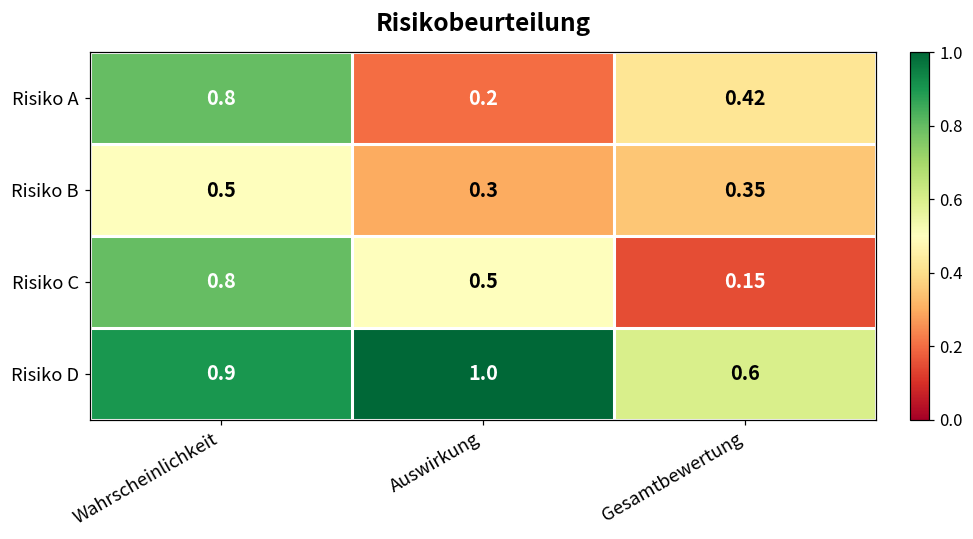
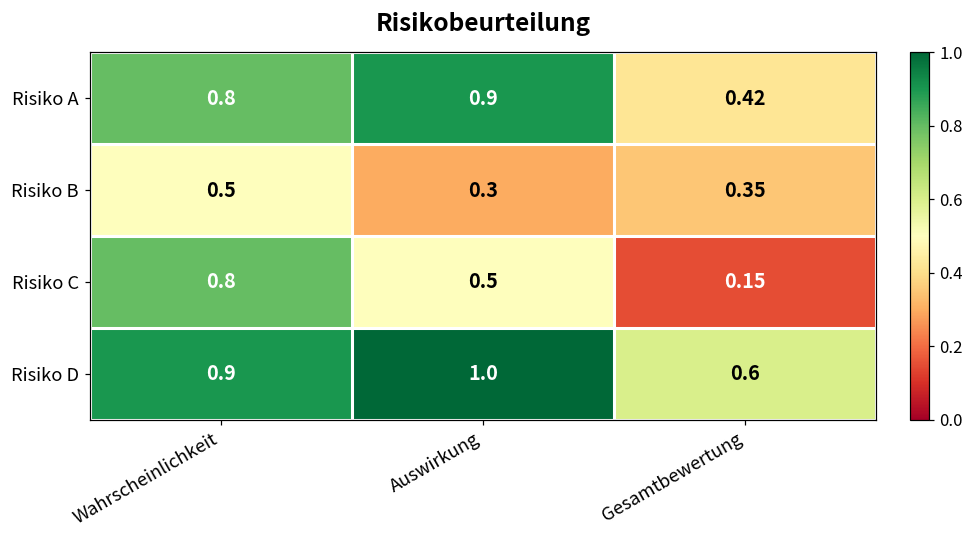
  {
    "Risiko A": {
      "Wahrscheinlichkeit": 0.8,
-     "Auswirkung": 0.2,
+     "Auswirkung": 0.9,
      "Gesamtbewertung": 0.42
    },
    "Risiko B": {
      "Wahrscheinlichkeit": 0.5,
      "Auswirkung": 0.3,
      "Gesamtbewertung": 0.35
    },
    "Risiko C": {
      "Wahrscheinlichkeit": 0.8,
      "Auswirkung": 0.5,
      "Gesamtbewertung": 0.15
    },
    "Risiko D": {
      "Wahrscheinlichkeit": 0.9,
      "Auswirkung": 1.0,
      "Gesamtbewertung": 0.6
    }
  }
